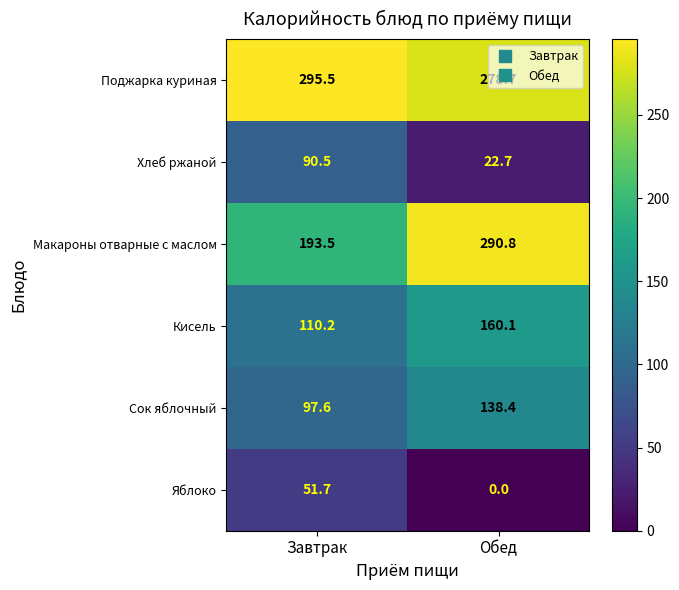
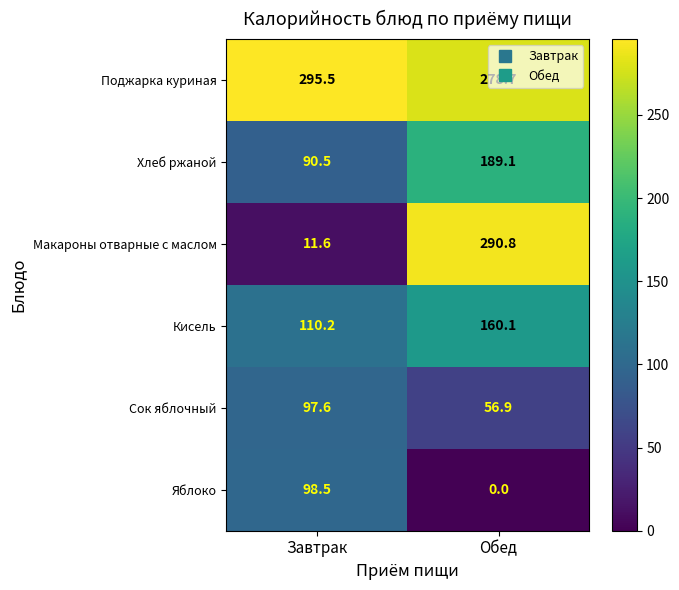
  {
    "Поджарка куриная": {
      "Завтрак": 295.5
    },
    "Хлеб ржаной": {
      "Завтрак": 90.5,
-     "Обед": 22.7
+     "Обед": 189.1
    },
    "Макароны отварные с маслом": {
-     "Завтрак": 193.5,
+     "Завтрак": 11.6,
      "Обед": 290.8
    },
    "Кисель": {
      "Завтрак": 110.2,
      "Обед": 160.1
    },
    "Сок яблочный": {
      "Завтрак": 97.6,
-     "Обед": 138.4
+     "Обед": 56.9
    },
    "Яблоко": {
-     "Завтрак": 51.7,
+     "Завтрак": 98.5,
      "Обед": 0.0
    }
  }
